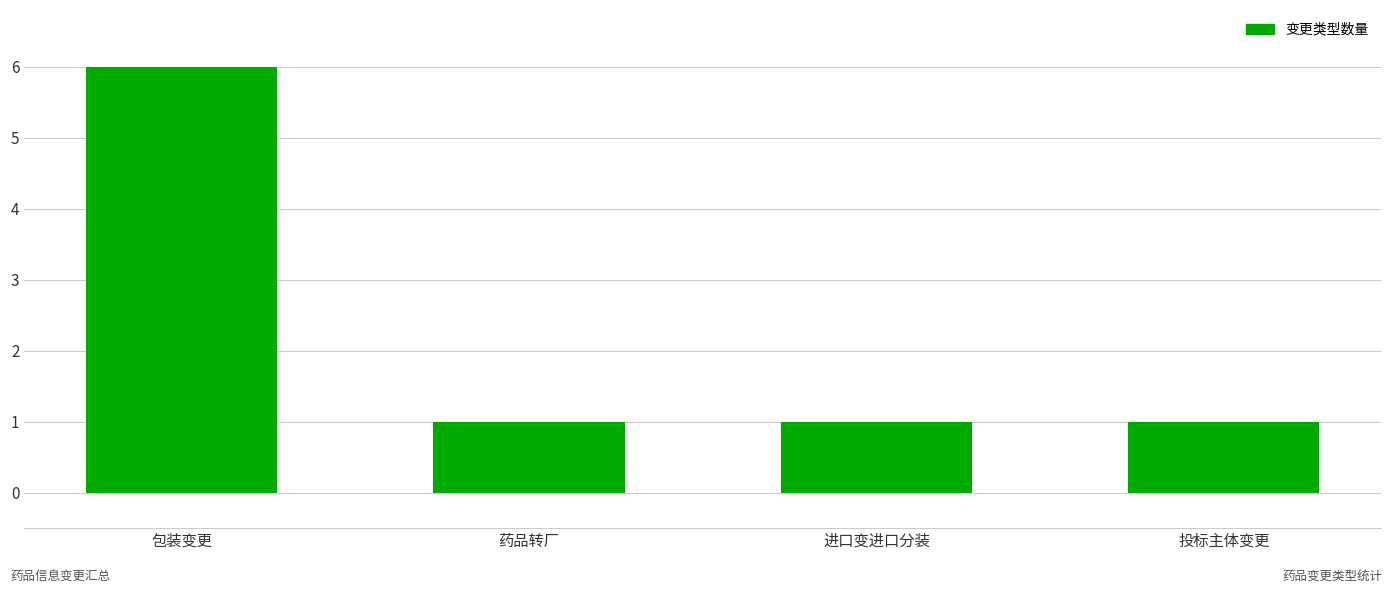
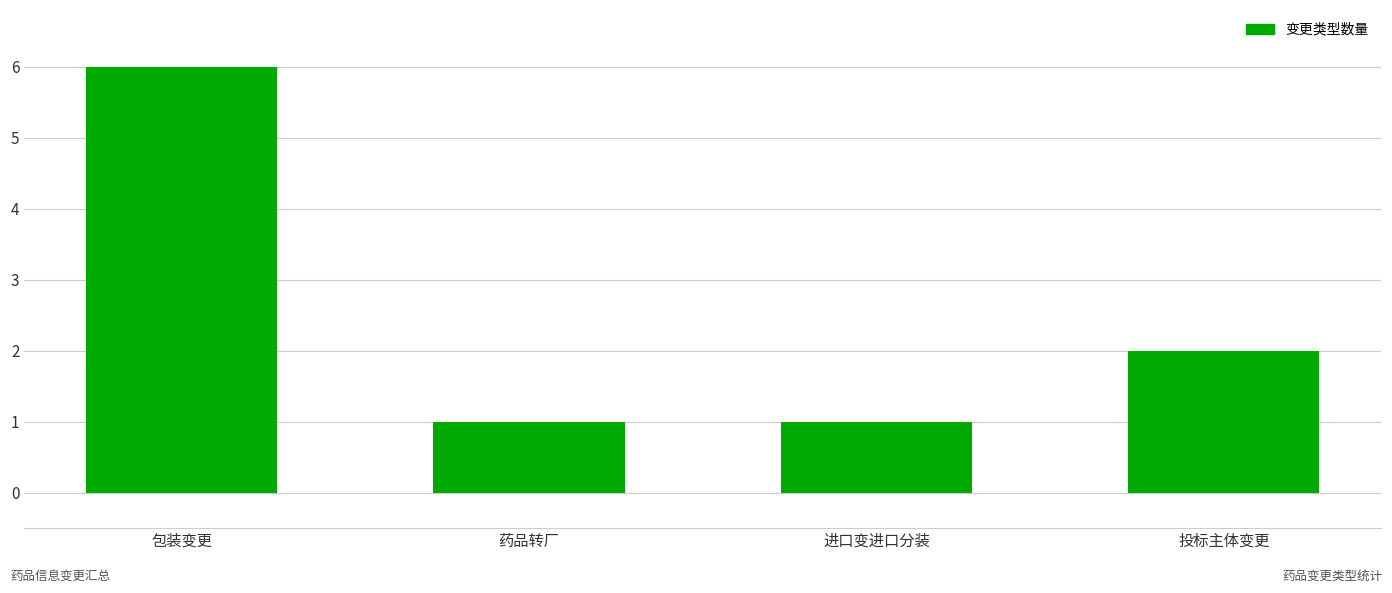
  {
    "包装变更": 6,
    "药品转厂": 1,
    "进口变进口分装": 1,
-   "投标主体变更": 1
+   "投标主体变更": 2
  }
